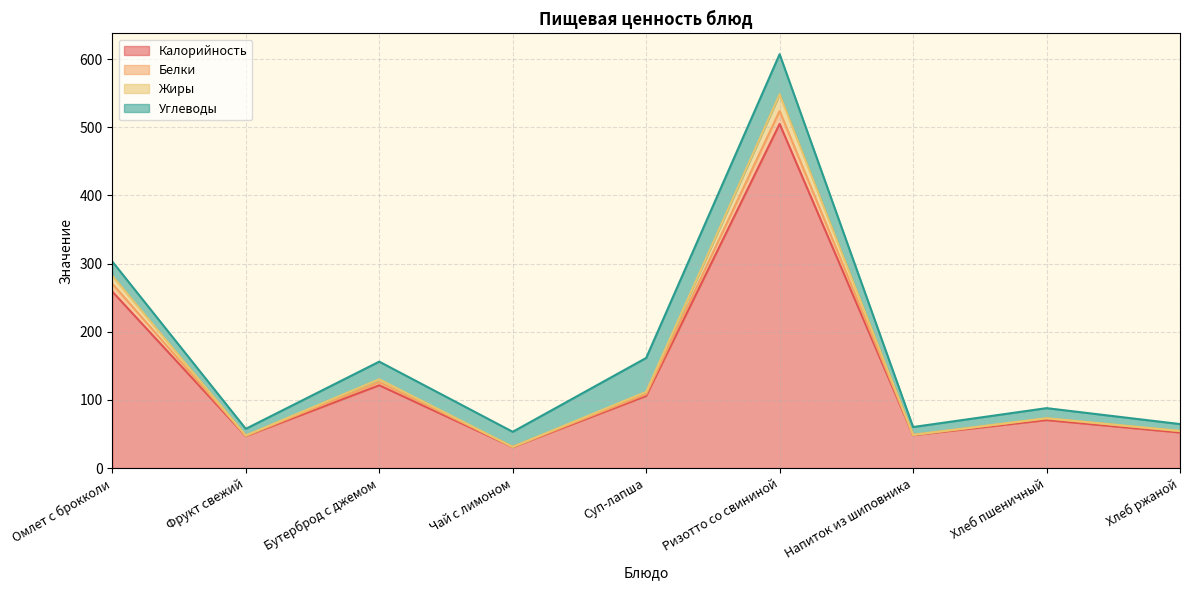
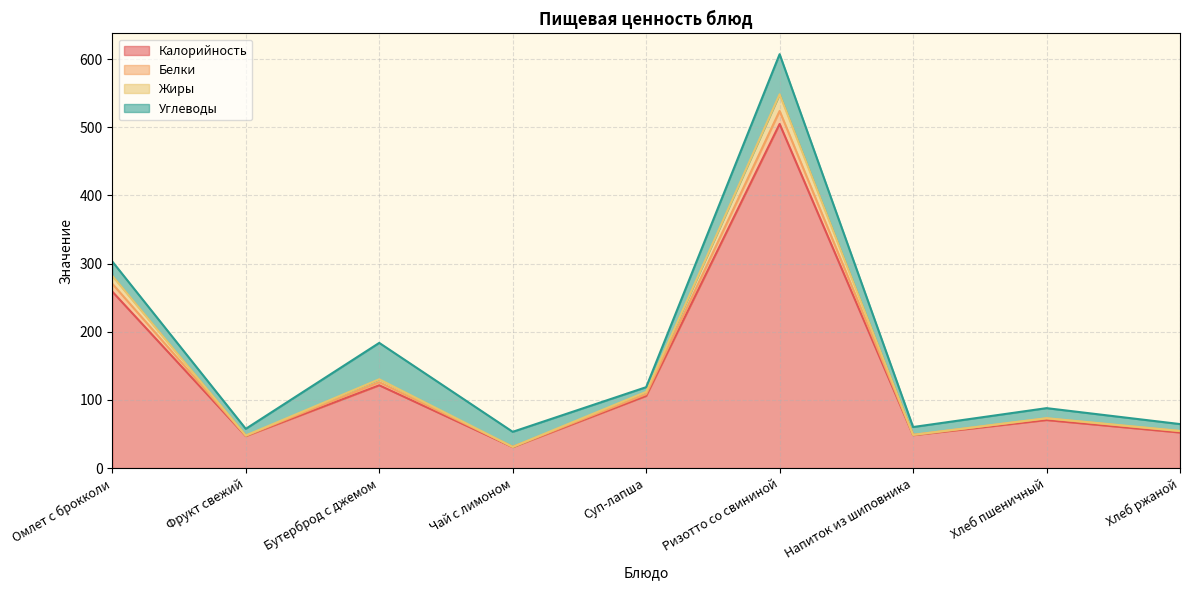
  {
    "Калорийность": {
      "Омлет с брокколи": 260,
      "Бутерброд с джемом": 120,
      "Ризотто со свининой": 500
    },
    "Углеводы": {
      "Омлет с брокколи": 20,
      "Фрукт свежий": 10,
-     "Бутерброд с джемом": 30,
+     "Бутерброд с джемом": 50,
      "Чай с лимоном": 20,
-     "Суп-лапша": 50,
+     "Суп-лапша": 10,
      "Ризотто со свининой": 60,
      "Напиток из шиповника": 10,
      "Хлеб пшеничный": 10,
      "Хлеб ржаной": 10
    }
  }
